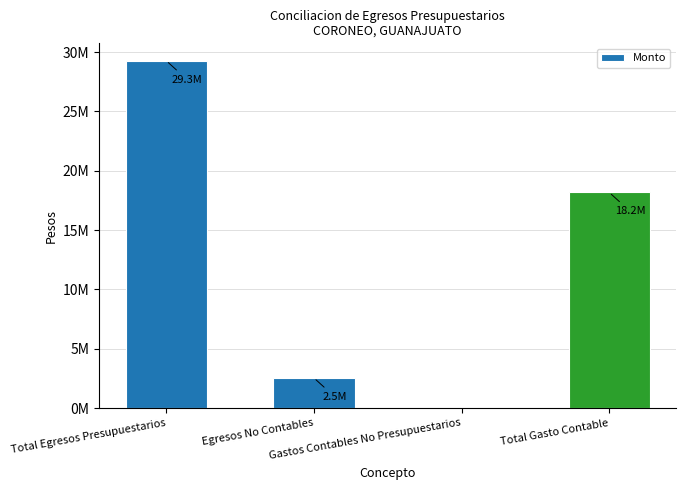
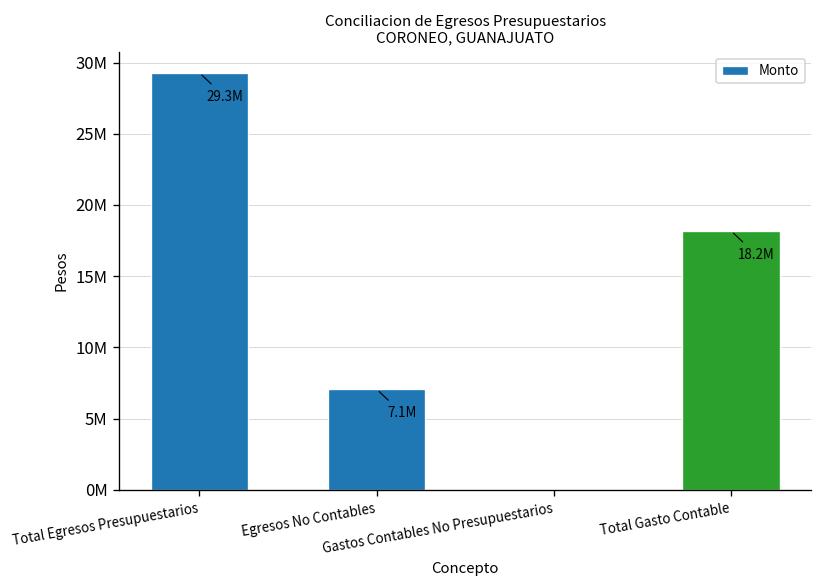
  {
    "Total Egresos Presupuestarios": "29.3M",
-   "Egresos No Contables": "2.5M",
+   "Egresos No Contables": "7.1M",
    "Total Gasto Contable": "18.2M"
  }
